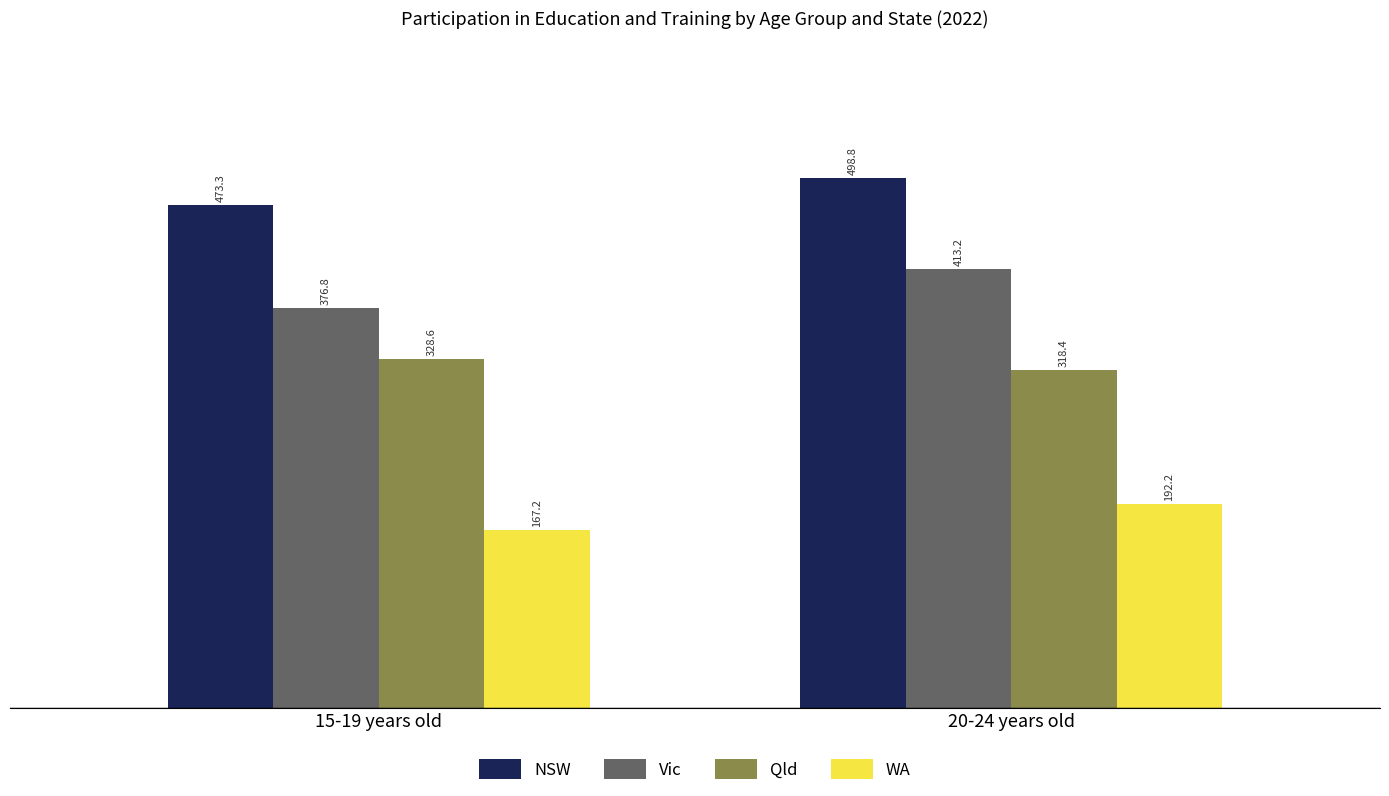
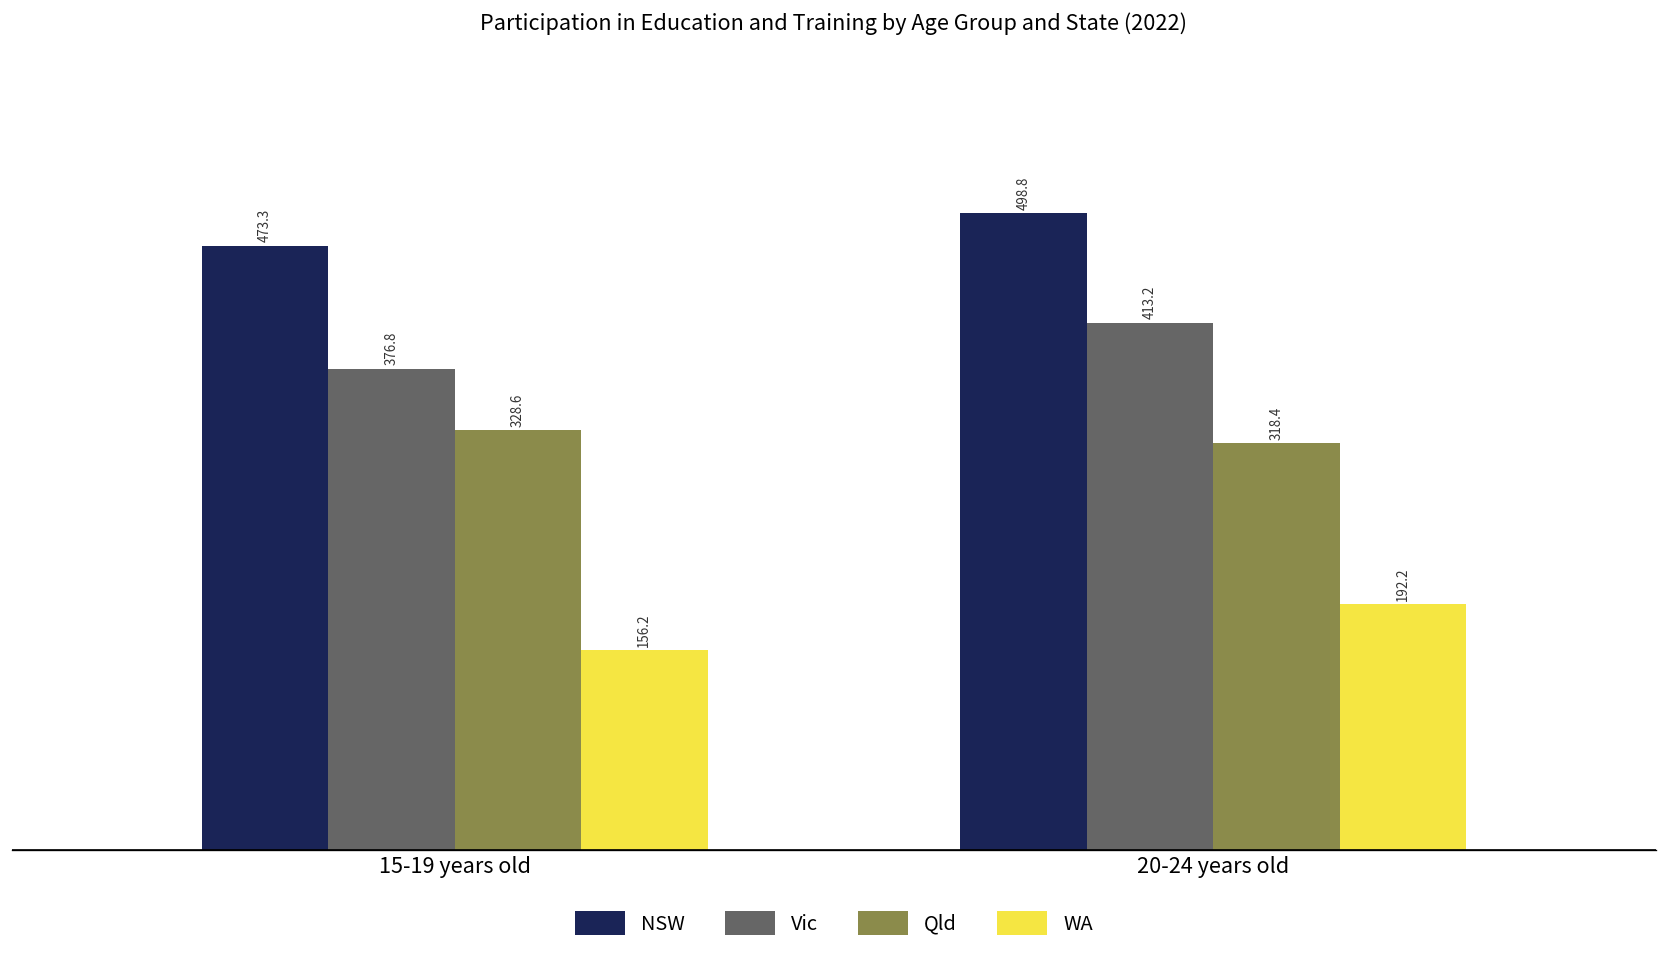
  {
    "NSW": {
      "15-19 years old": 473.3,
      "20-24 years old": 498.8
    },
    "WA": {
-     "15-19 years old": 167.2,
+     "15-19 years old": 156.2,
      "20-24 years old": 192.2
    }
  }
